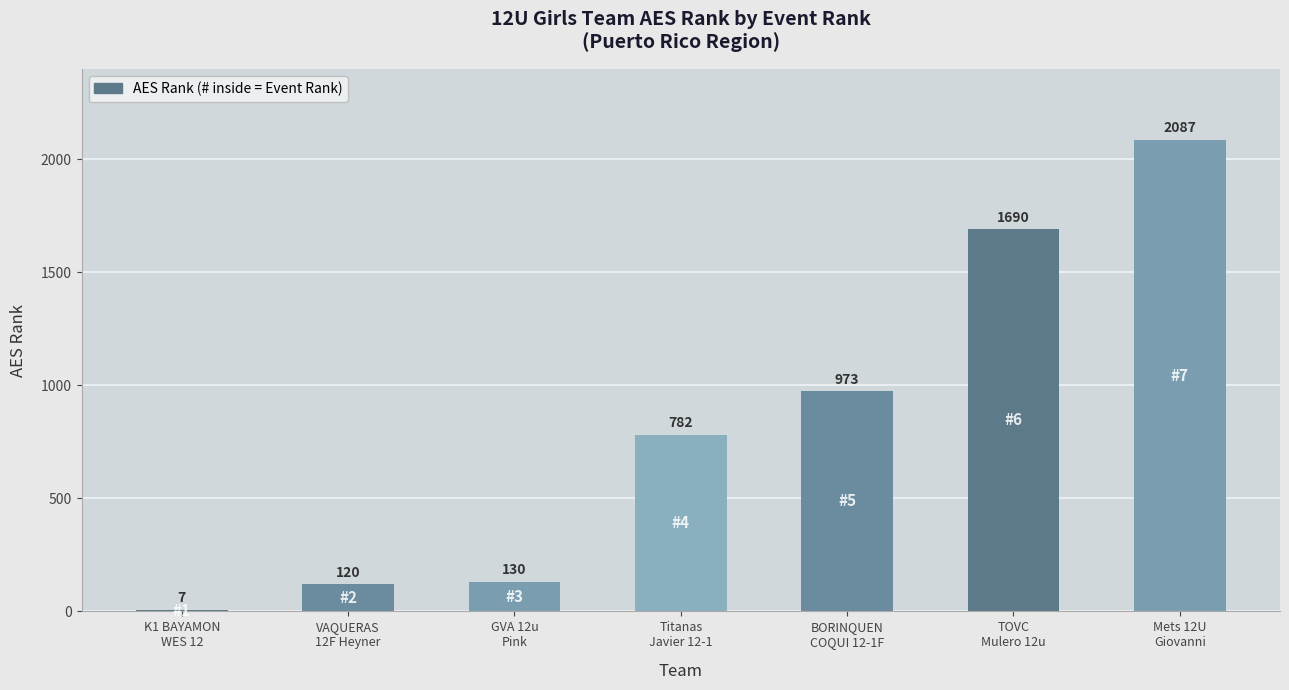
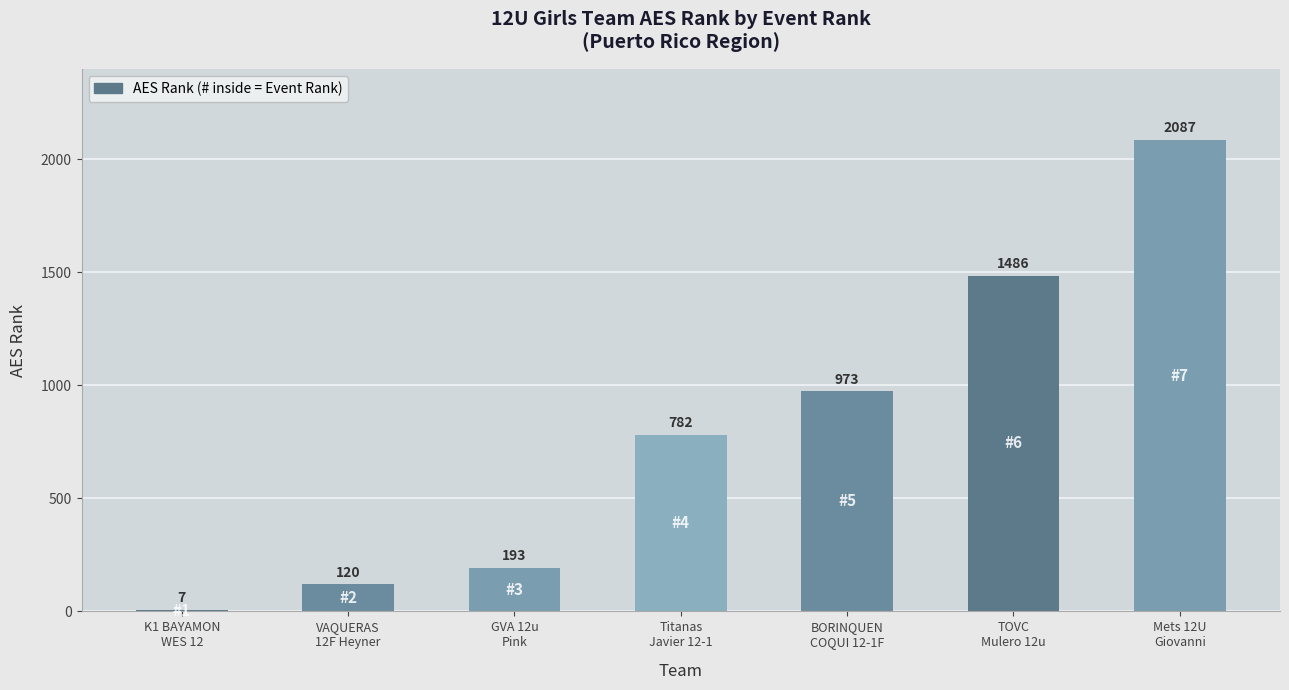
  {
    "K1 BAYAMON WES 12": 7,
    "VAQUERAS 12F Heyner": 120,
-   "GVA 12u Pink": 130,
+   "GVA 12u Pink": 193,
    "Titanas Javier 12-1": 782,
    "BORINQUEN COQUI 12-1F": 973,
-   "TOVC Mulero 12u": 1690,
+   "TOVC Mulero 12u": 1486,
    "Mets 12U Giovanni": 2087
  }
